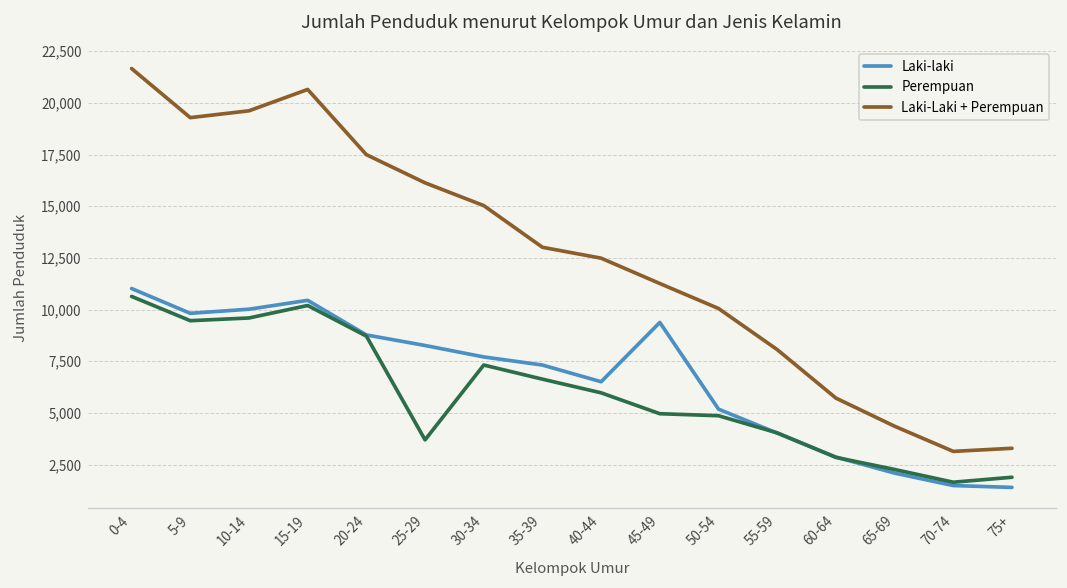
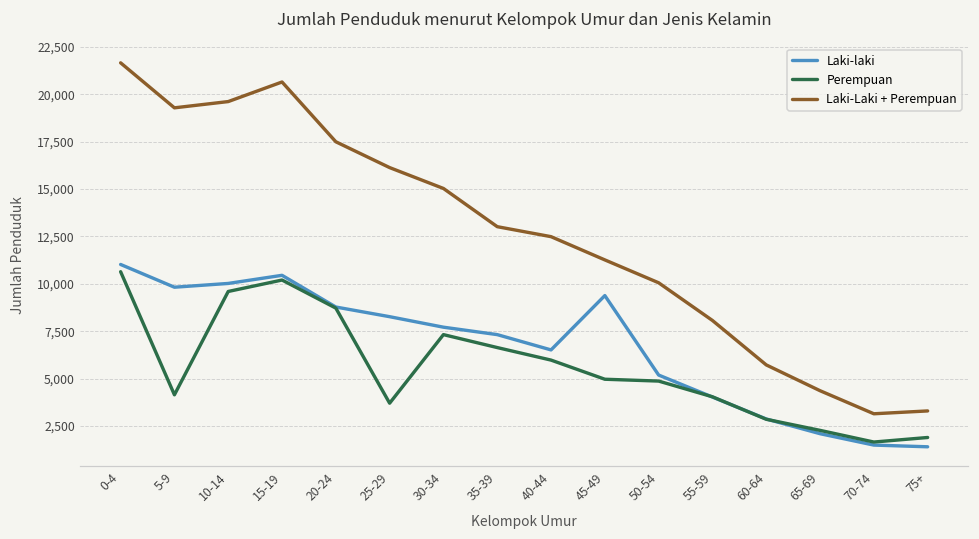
  {
    "Laki-laki": {
      "0-4": "11,000",
      "5-9": "9,800",
      "10-14": "10,000",
      "15-19": "10,400",
      "25-29": "8,300",
      "30-34": "7,700",
      "35-39": "7,300",
      "40-44": "6,500",
      "45-49": "9,400",
      "50-54": "5,200",
      "65-69": "2,100",
      "70-74": "1,500",
      "75+": "1,400"
    },
    "Perempuan": {
      "0-4": "10,600",
-     "5-9": "9,500",
+     "5-9": "4,100",
      "10-14": "9,600",
      "15-19": "10,200",
      "25-29": "3,700",
      "30-34": "7,300",
      "35-39": "6,600",
      "40-44": "6,000",
      "45-49": "5,000",
      "50-54": "4,900",
      "65-69": "2,300",
      "70-74": "1,700",
      "75+": "1,900"
    },
    "Laki-Laki + Perempuan": {
      "0-4": "21,700",
      "5-9": "19,300",
      "10-14": "19,600",
      "15-19": "20,600",
      "20-24": "17,500",
      "25-29": "16,100",
      "30-34": "15,000",
      "35-39": "13,000",
      "40-44": "12,500",
      "45-49": "11,300",
      "50-54": "10,100",
      "55-59": "8,100",
      "60-64": "5,700",
      "65-69": "4,400",
      "70-74": "3,100",
      "75+": "3,300"
    }
  }
